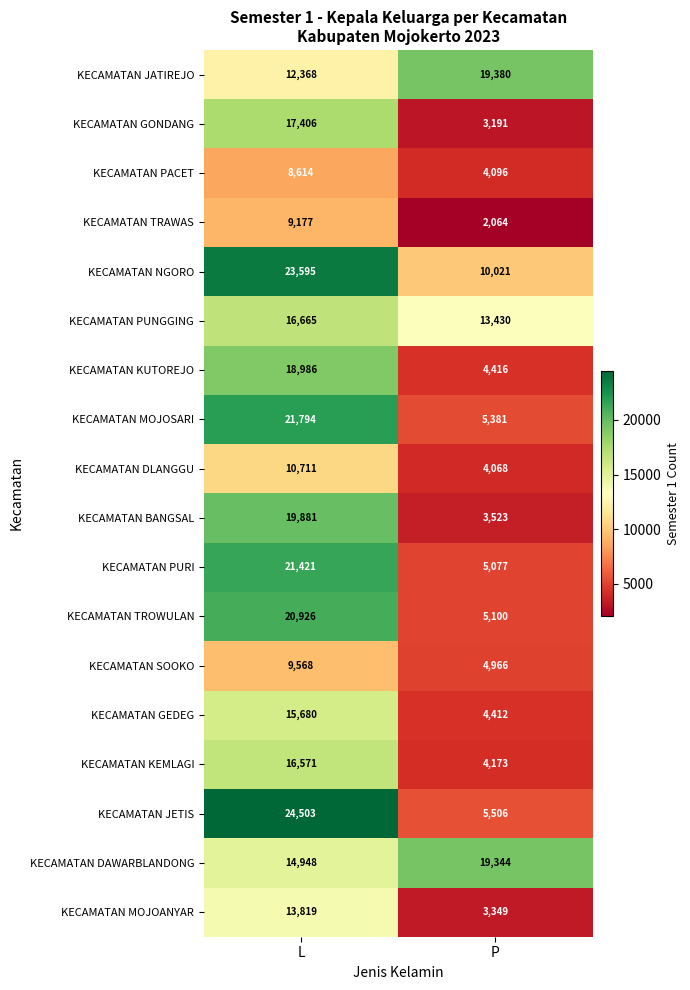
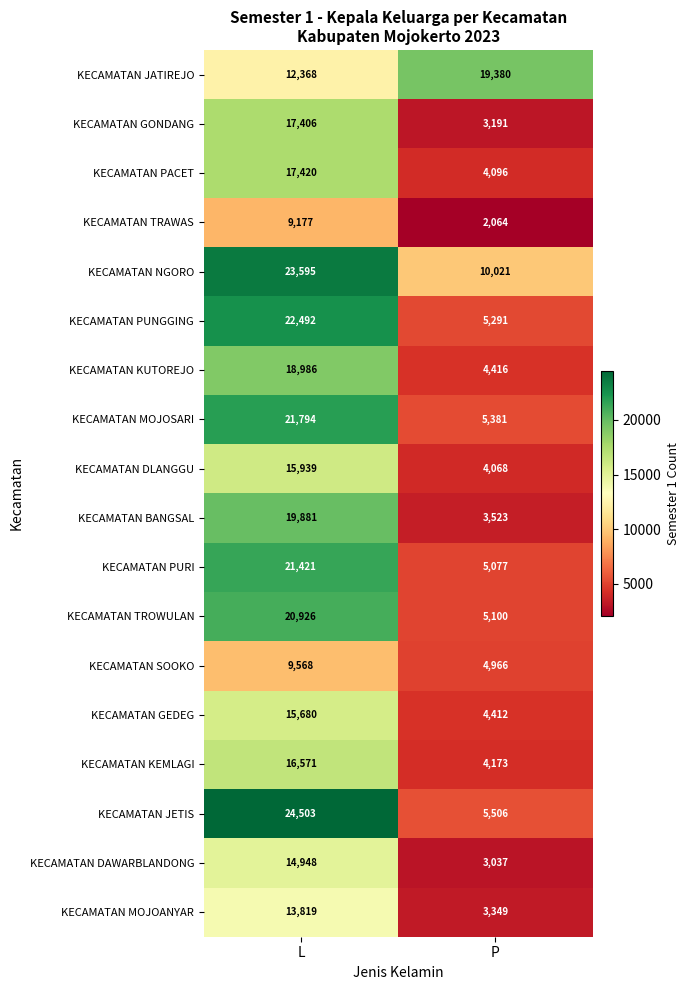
  {
    "KECAMATAN JATIREJO": {
      "L": "12,368",
      "P": "19,380"
    },
    "KECAMATAN GONDANG": {
      "L": "17,406",
      "P": "3,191"
    },
    "KECAMATAN PACET": {
-     "L": "8,614",
+     "L": "17,420",
      "P": "4,096"
    },
    "KECAMATAN TRAWAS": {
      "L": "9,177",
      "P": "2,064"
    },
    "KECAMATAN NGORO": {
      "L": "23,595",
      "P": "10,021"
    },
    "KECAMATAN PUNGGING": {
-     "L": "16,665",
-     "P": "13,430"
+     "L": "22,492",
+     "P": "5,291"
    },
    "KECAMATAN KUTOREJO": {
      "L": "18,986",
      "P": "4,416"
    },
    "KECAMATAN MOJOSARI": {
      "L": "21,794",
      "P": "5,381"
    },
    "KECAMATAN DLANGGU": {
-     "L": "10,711",
+     "L": "15,939",
      "P": "4,068"
    },
    "KECAMATAN BANGSAL": {
      "L": "19,881",
      "P": "3,523"
    },
    "KECAMATAN PURI": {
      "L": "21,421",
      "P": "5,077"
    },
    "KECAMATAN TROWULAN": {
      "L": "20,926",
      "P": "5,100"
    },
    "KECAMATAN SOOKO": {
      "L": "9,568",
      "P": "4,966"
    },
    "KECAMATAN GEDEG": {
      "L": "15,680",
      "P": "4,412"
    },
    "KECAMATAN KEMLAGI": {
      "L": "16,571",
      "P": "4,173"
    },
    "KECAMATAN JETIS": {
      "L": "24,503",
      "P": "5,506"
    },
    "KECAMATAN DAWARBLANDONG": {
      "L": "14,948",
-     "P": "19,344"
+     "P": "3,037"
    },
    "KECAMATAN MOJOANYAR": {
      "L": "13,819",
      "P": "3,349"
    }
  }
